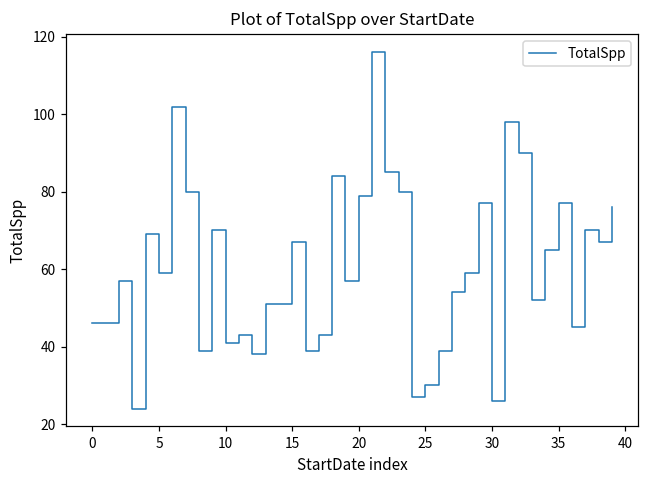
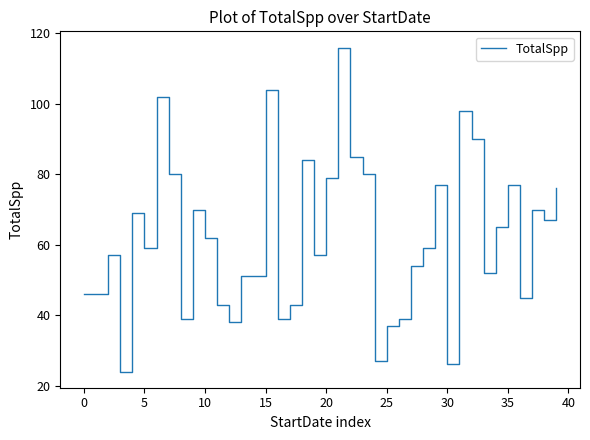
  {
    "0": 46,
    "5": 59,
-   "10": 41,
-   "15": 67,
+   "10": 62,
+   "15": 104,
    "20": 79,
-   "25": 30,
+   "25": 37,
    "30": 26,
    "35": 77
  }
